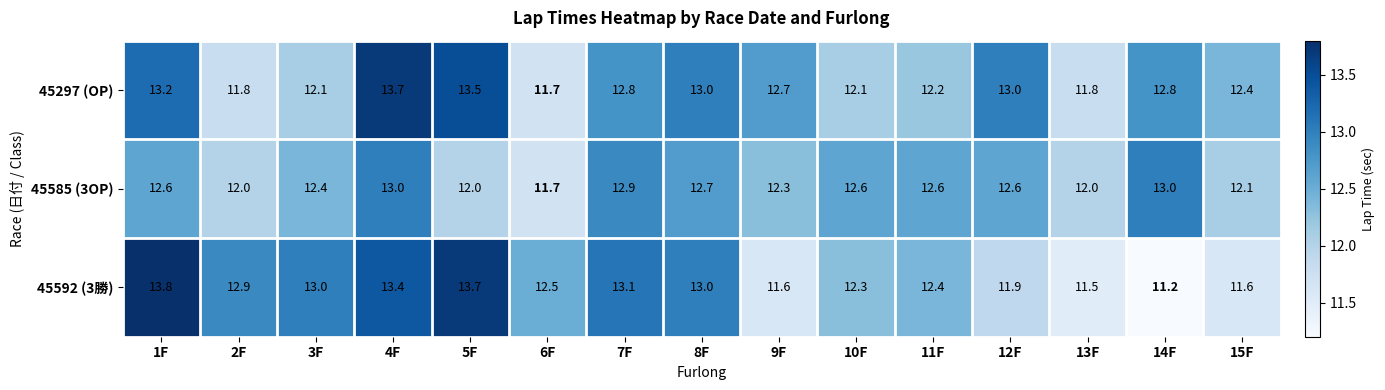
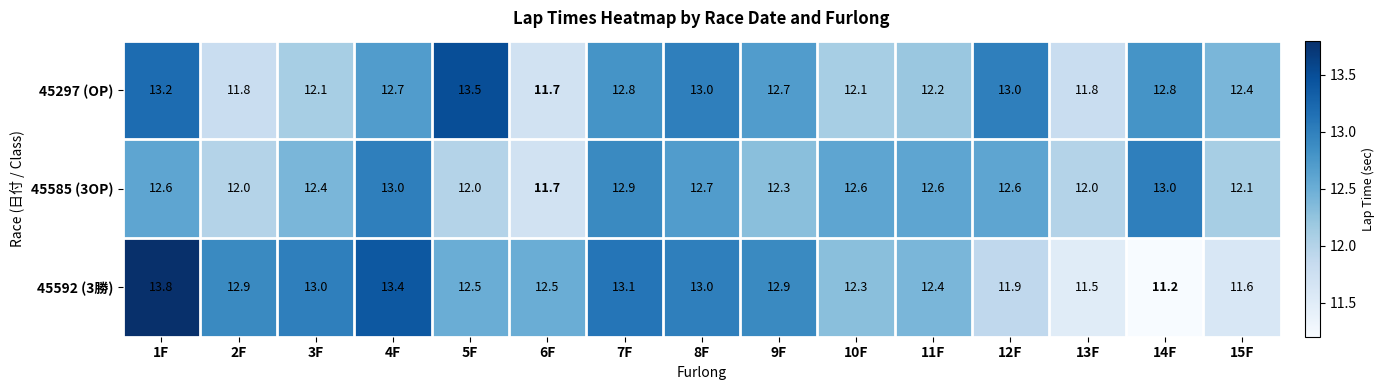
  {
    "45297 (OP)": {
      "1F": 13.2,
      "2F": 11.8,
      "3F": 12.1,
-     "4F": 13.7,
+     "4F": 12.7,
      "5F": 13.5,
      "6F": 11.7,
      "7F": 12.8,
      "8F": 13.0,
      "9F": 12.7,
      "10F": 12.1,
      "11F": 12.2,
      "12F": 13.0,
      "13F": 11.8,
      "14F": 12.8,
      "15F": 12.4
    },
    "45585 (3OP)": {
      "1F": 12.6,
      "2F": 12.0,
      "3F": 12.4,
      "4F": 13.0,
      "5F": 12.0,
      "6F": 11.7,
      "7F": 12.9,
      "8F": 12.7,
      "9F": 12.3,
      "10F": 12.6,
      "11F": 12.6,
      "12F": 12.6,
      "13F": 12.0,
      "14F": 13.0,
      "15F": 12.1
    },
    "45592 (3勝)": {
      "1F": 13.8,
      "2F": 12.9,
      "3F": 13.0,
      "4F": 13.4,
-     "5F": 13.7,
+     "5F": 12.5,
      "6F": 12.5,
      "7F": 13.1,
      "8F": 13.0,
-     "9F": 11.6,
+     "9F": 12.9,
      "10F": 12.3,
      "11F": 12.4,
      "12F": 11.9,
      "13F": 11.5,
      "14F": 11.2,
      "15F": 11.6
    }
  }
